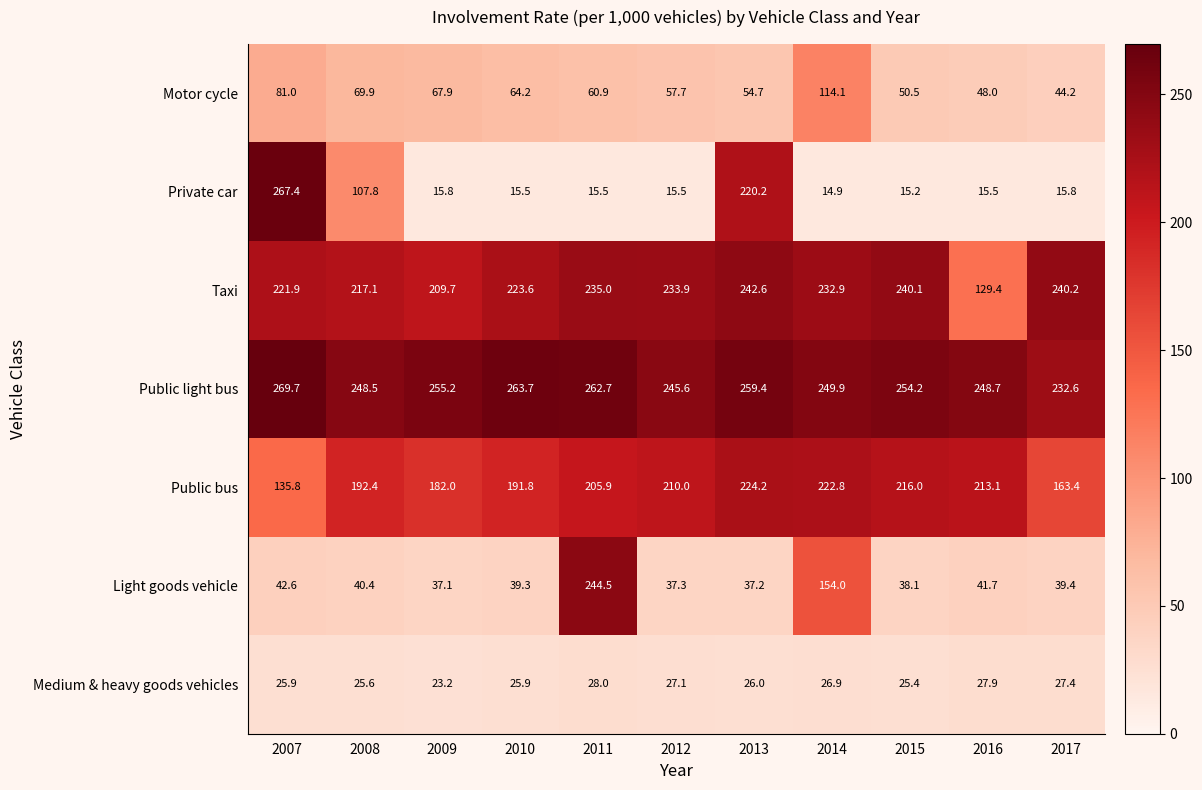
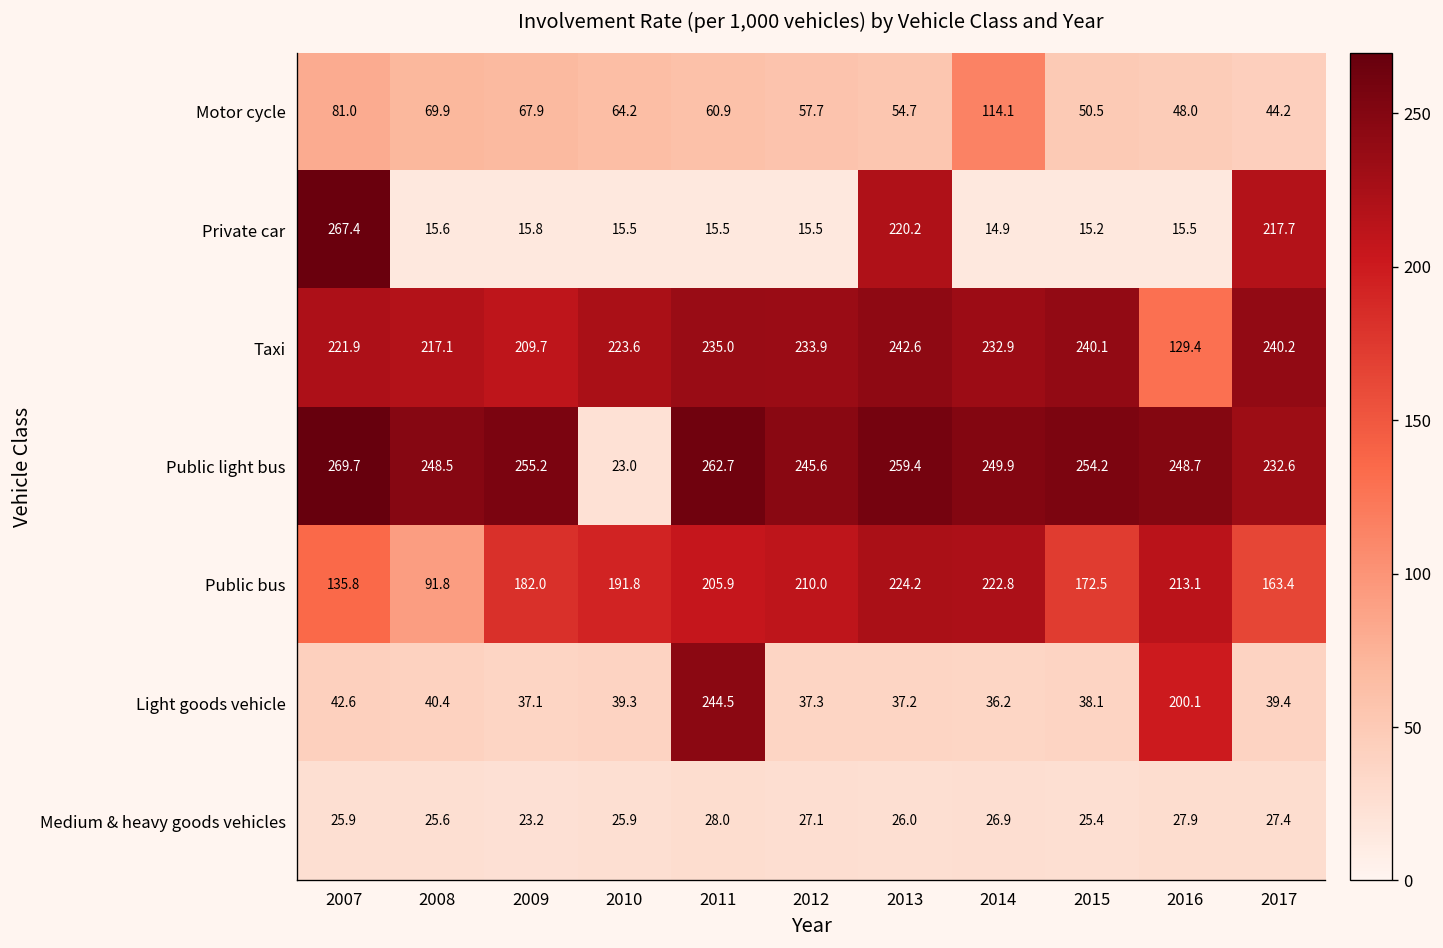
  {
    "Motor cycle": {
      "2007": 81.0,
      "2008": 69.9,
      "2009": 67.9,
      "2010": 64.2,
      "2011": 60.9,
      "2012": 57.7,
      "2013": 54.7,
      "2014": 114.1,
      "2015": 50.5,
      "2016": 48.0,
      "2017": 44.2
    },
    "Private car": {
      "2007": 267.4,
-     "2008": 107.8,
+     "2008": 15.6,
      "2009": 15.8,
      "2010": 15.5,
      "2011": 15.5,
      "2012": 15.5,
      "2013": 220.2,
      "2014": 14.9,
      "2015": 15.2,
      "2016": 15.5,
-     "2017": 15.8
+     "2017": 217.7
    },
    "Taxi": {
      "2007": 221.9,
      "2008": 217.1,
      "2009": 209.7,
      "2010": 223.6,
      "2011": 235.0,
      "2012": 233.9,
      "2013": 242.6,
      "2014": 232.9,
      "2015": 240.1,
      "2016": 129.4,
      "2017": 240.2
    },
    "Public light bus": {
      "2007": 269.7,
      "2008": 248.5,
      "2009": 255.2,
-     "2010": 263.7,
+     "2010": 23.0,
      "2011": 262.7,
      "2012": 245.6,
      "2013": 259.4,
      "2014": 249.9,
      "2015": 254.2,
      "2016": 248.7,
      "2017": 232.6
    },
    "Public bus": {
      "2007": 135.8,
-     "2008": 192.4,
+     "2008": 91.8,
      "2009": 182.0,
      "2010": 191.8,
      "2011": 205.9,
      "2012": 210.0,
      "2013": 224.2,
      "2014": 222.8,
-     "2015": 216.0,
+     "2015": 172.5,
      "2016": 213.1,
      "2017": 163.4
    },
    "Light goods vehicle": {
      "2007": 42.6,
      "2008": 40.4,
      "2009": 37.1,
      "2010": 39.3,
      "2011": 244.5,
      "2012": 37.3,
      "2013": 37.2,
-     "2014": 154.0,
+     "2014": 36.2,
      "2015": 38.1,
-     "2016": 41.7,
+     "2016": 200.1,
      "2017": 39.4
    },
    "Medium & heavy goods vehicles": {
      "2007": 25.9,
      "2008": 25.6,
      "2009": 23.2,
      "2010": 25.9,
      "2011": 28.0,
      "2012": 27.1,
      "2013": 26.0,
      "2014": 26.9,
      "2015": 25.4,
      "2016": 27.9,
      "2017": 27.4
    }
  }
